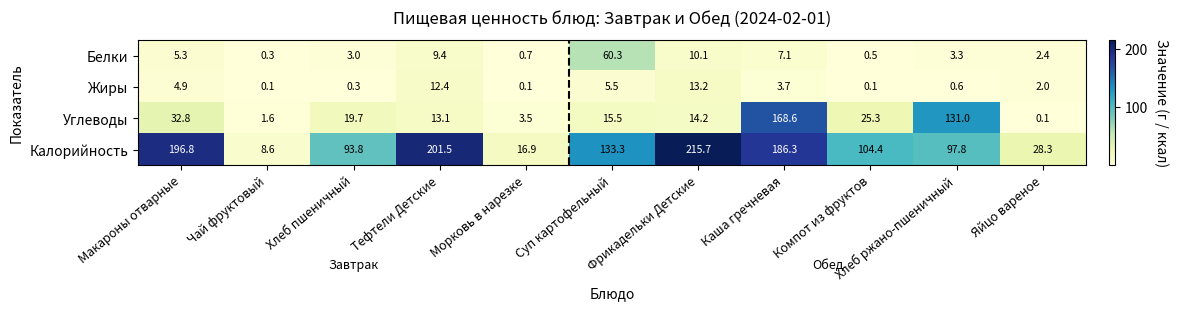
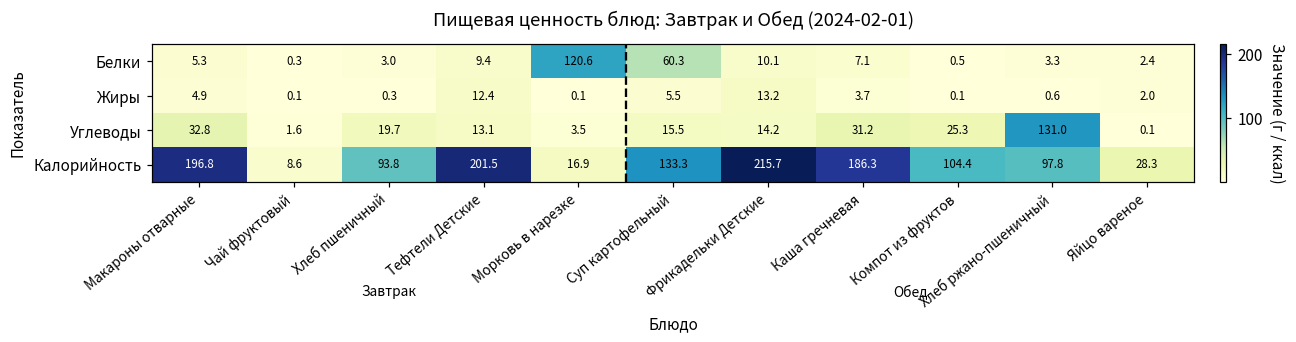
  {
    "Белки": {
      "Макароны отварные": 5.3,
      "Чай фруктовый": 0.3,
      "Хлеб пшеничный": 3.0,
      "Тефтели Детские": 9.4,
-     "Морковь в нарезке": 0.7,
+     "Морковь в нарезке": 120.6,
      "Суп картофельный": 60.3,
      "Фрикадельки Детские": 10.1,
      "Каша гречневая": 7.1,
      "Компот из фруктов": 0.5,
      "Хлеб ржано-пшеничный": 3.3,
      "Яйцо вареное": 2.4
    },
    "Жиры": {
      "Макароны отварные": 4.9,
      "Чай фруктовый": 0.1,
      "Хлеб пшеничный": 0.3,
      "Тефтели Детские": 12.4,
      "Морковь в нарезке": 0.1,
      "Суп картофельный": 5.5,
      "Фрикадельки Детские": 13.2,
      "Каша гречневая": 3.7,
      "Компот из фруктов": 0.1,
      "Хлеб ржано-пшеничный": 0.6,
      "Яйцо вареное": 2.0
    },
    "Углеводы": {
      "Макароны отварные": 32.8,
      "Чай фруктовый": 1.6,
      "Хлеб пшеничный": 19.7,
      "Тефтели Детские": 13.1,
      "Морковь в нарезке": 3.5,
      "Суп картофельный": 15.5,
      "Фрикадельки Детские": 14.2,
-     "Каша гречневая": 168.6,
+     "Каша гречневая": 31.2,
      "Компот из фруктов": 25.3,
      "Хлеб ржано-пшеничный": 131.0,
      "Яйцо вареное": 0.1
    },
    "Калорийность": {
      "Макароны отварные": 196.8,
      "Чай фруктовый": 8.6,
      "Хлеб пшеничный": 93.8,
      "Тефтели Детские": 201.5,
      "Морковь в нарезке": 16.9,
      "Суп картофельный": 133.3,
      "Фрикадельки Детские": 215.7,
      "Каша гречневая": 186.3,
      "Компот из фруктов": 104.4,
      "Хлеб ржано-пшеничный": 97.8,
      "Яйцо вареное": 28.3
    }
  }
